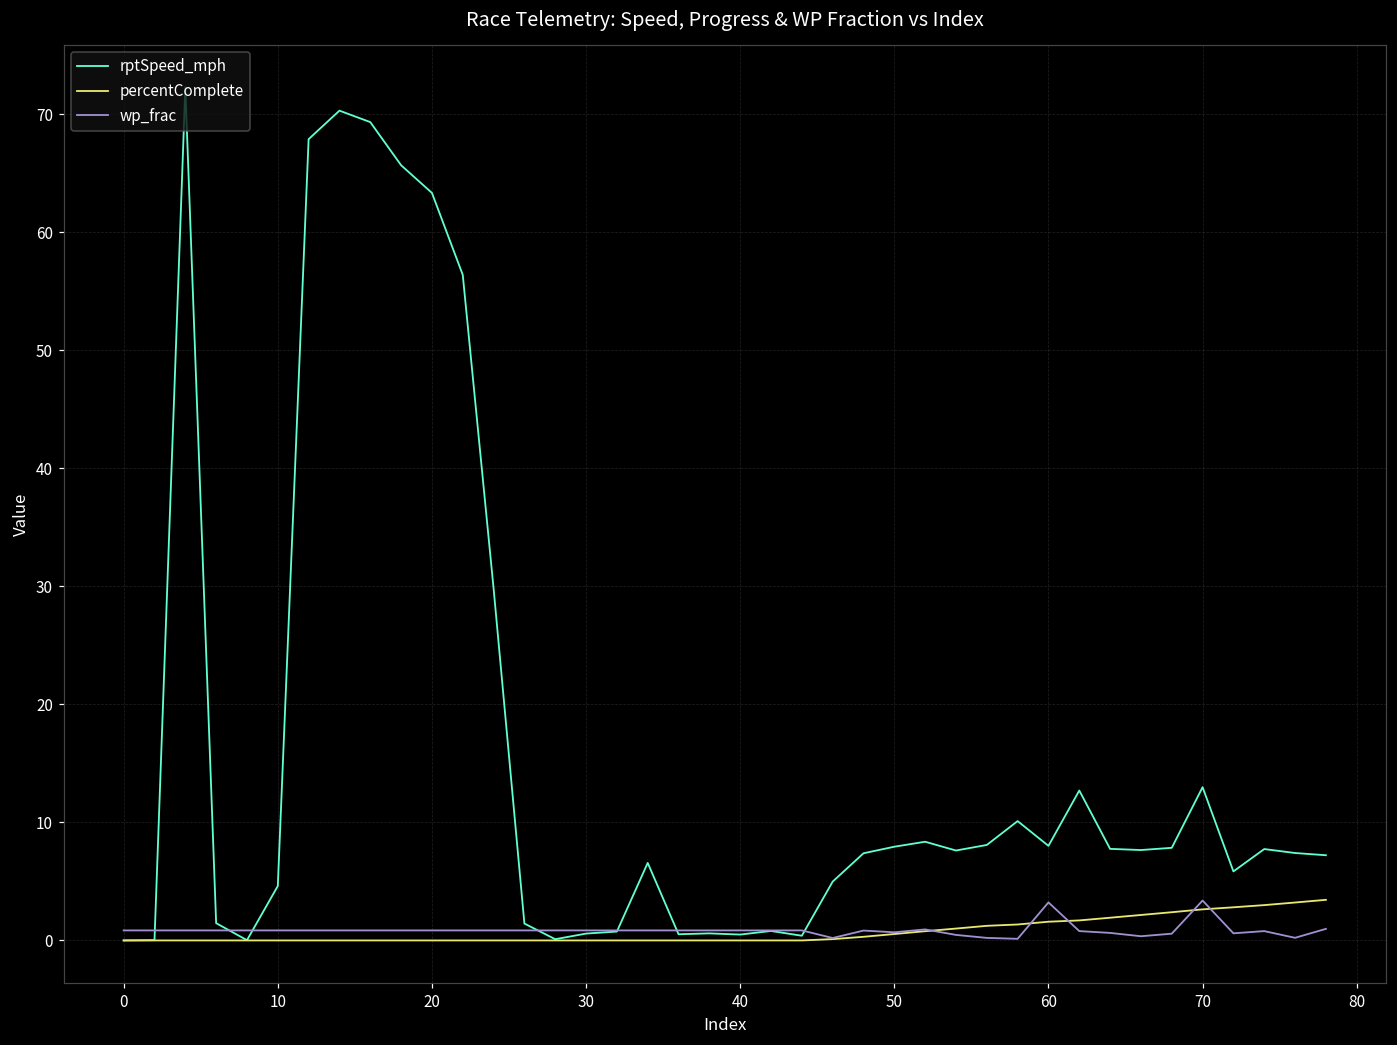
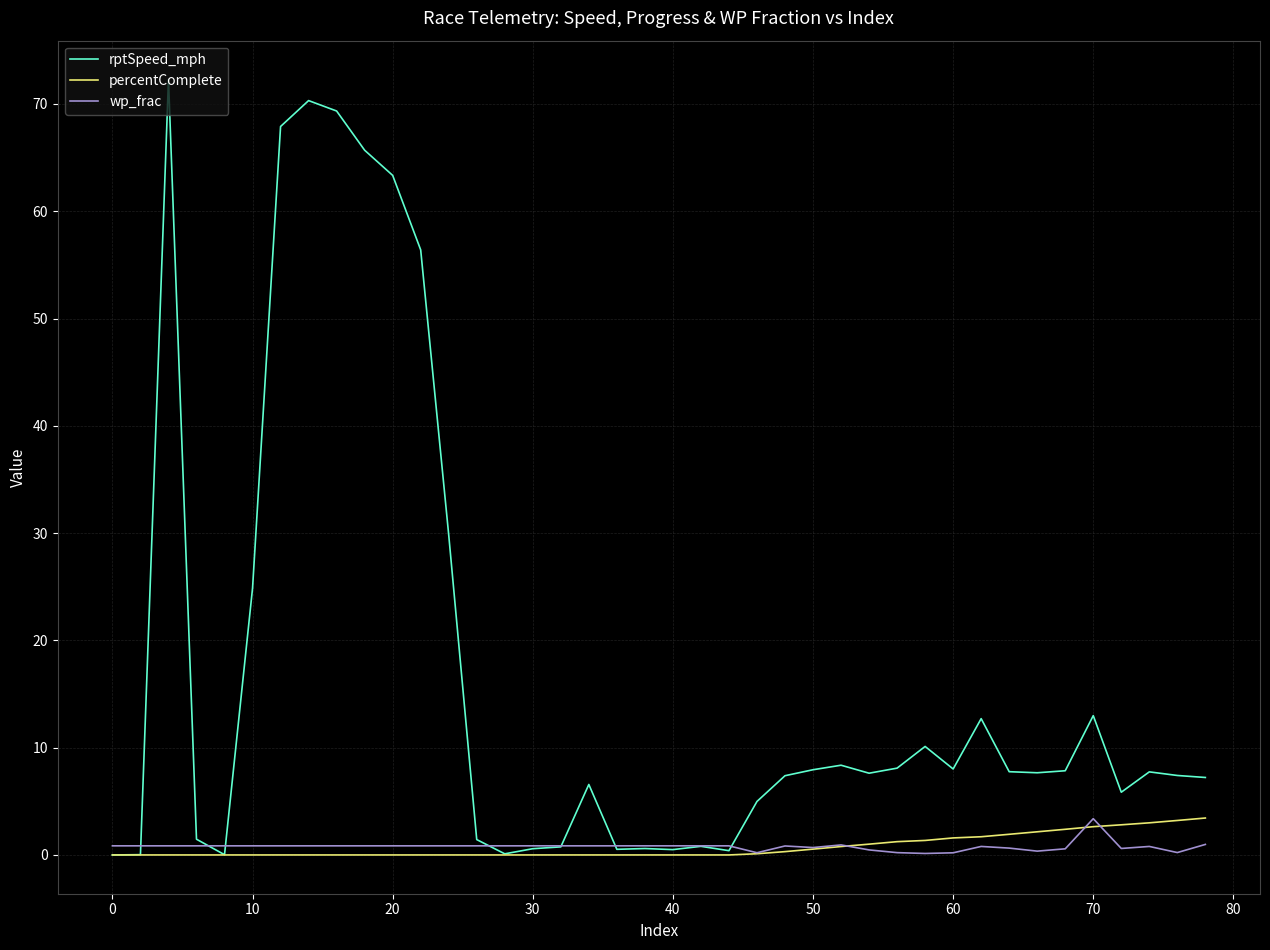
  {
    "rptSpeed_mph": {
-     "10": 4.6,
+     "10": 24.9,
      "20": 63.3,
      "30": 0.6,
      "40": 0.5,
      "50": 7.9,
      "60": 8.0,
      "70": 13.0
    },
    "percentComplete": {
      "10": 0.0,
      "20": 0.0,
      "30": 0.0,
      "40": 0.0,
      "60": 1.6,
      "70": 2.6
    },
    "wp_frac": {
      "0": 0.8,
      "10": 0.8,
      "20": 0.8,
      "30": 0.8,
      "40": 0.8,
-     "60": 3.2,
+     "60": 0.2,
      "70": 3.4
    }
  }
